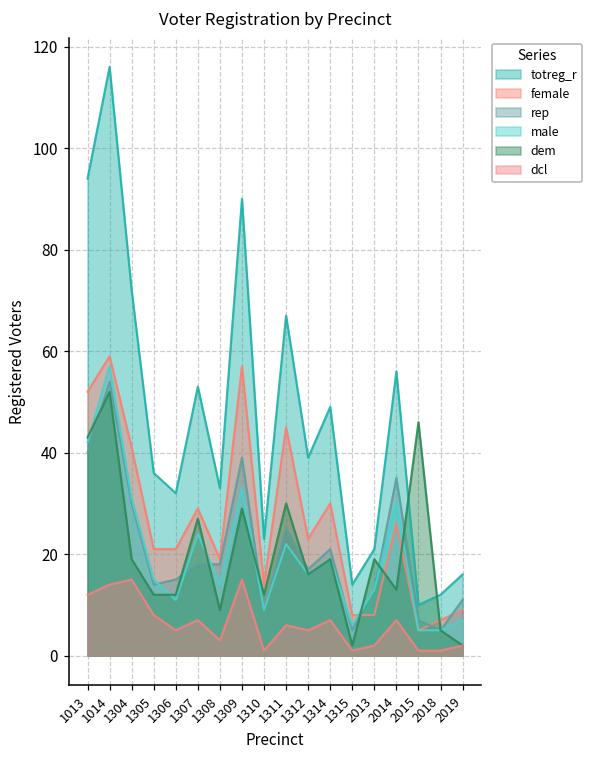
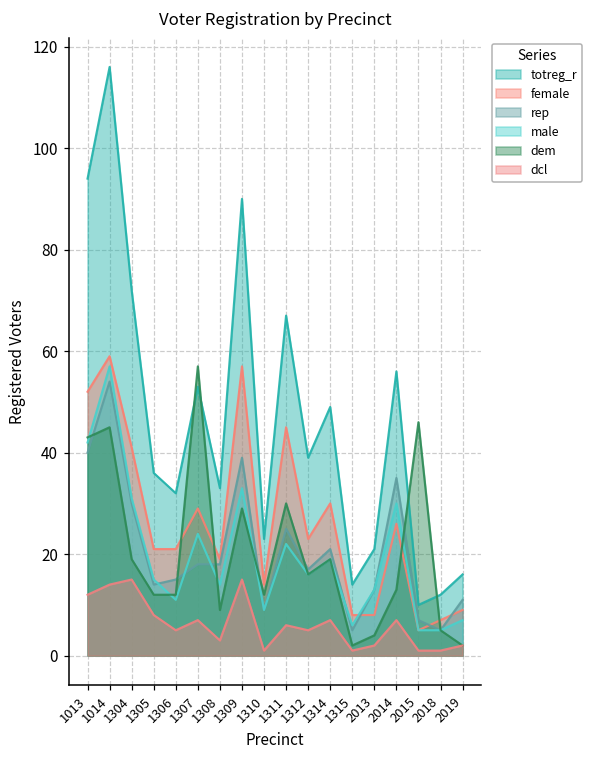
  {
    "dem": {
      "1013": 43,
-     "1014": 52,
+     "1014": 45,
      "1304": 19,
      "1305": 12,
      "1306": 12,
-     "1307": 27,
+     "1307": 57,
      "1308": 9,
      "1309": 29,
      "1310": 12,
      "1311": 30,
      "1315": 2,
-     "2013": 19,
+     "2013": 4,
      "2014": 13,
      "2015": 46
    }
  }
